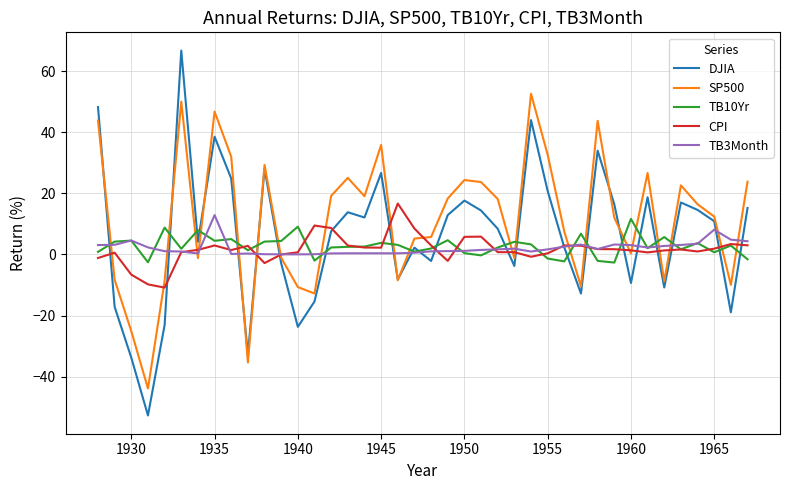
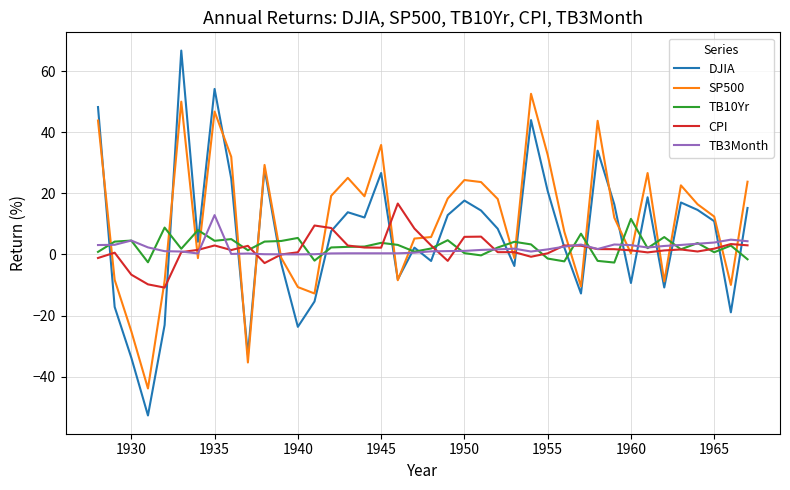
  {
    "DJIA": {
      "1930": -34,
-     "1935": 39,
+     "1935": 54,
      "1940": -24,
      "1945": 27,
      "1950": 18,
      "1955": 21,
      "1960": -9,
      "1965": 11
    },
    "SP500": {
      "1930": -25,
      "1935": 47,
      "1940": -11,
      "1945": 36,
      "1950": 24,
      "1955": 33,
      "1960": 0,
      "1965": 12
    },
    "TB10Yr": {
      "1935": 4,
-     "1940": 9,
+     "1940": 5,
      "1945": 4,
      "1955": -1,
      "1960": 12,
      "1965": 1
    },
    "CPI": {
      "1930": -7,
      "1935": 3,
      "1945": 2,
      "1950": 6,
      "1955": 0,
      "1960": 1,
      "1965": 2
    },
    "TB3Month": {
      "1935": 13,
      "1945": 0,
      "1955": 2,
      "1960": 3,
-     "1965": 8
+     "1965": 4
    }
  }
